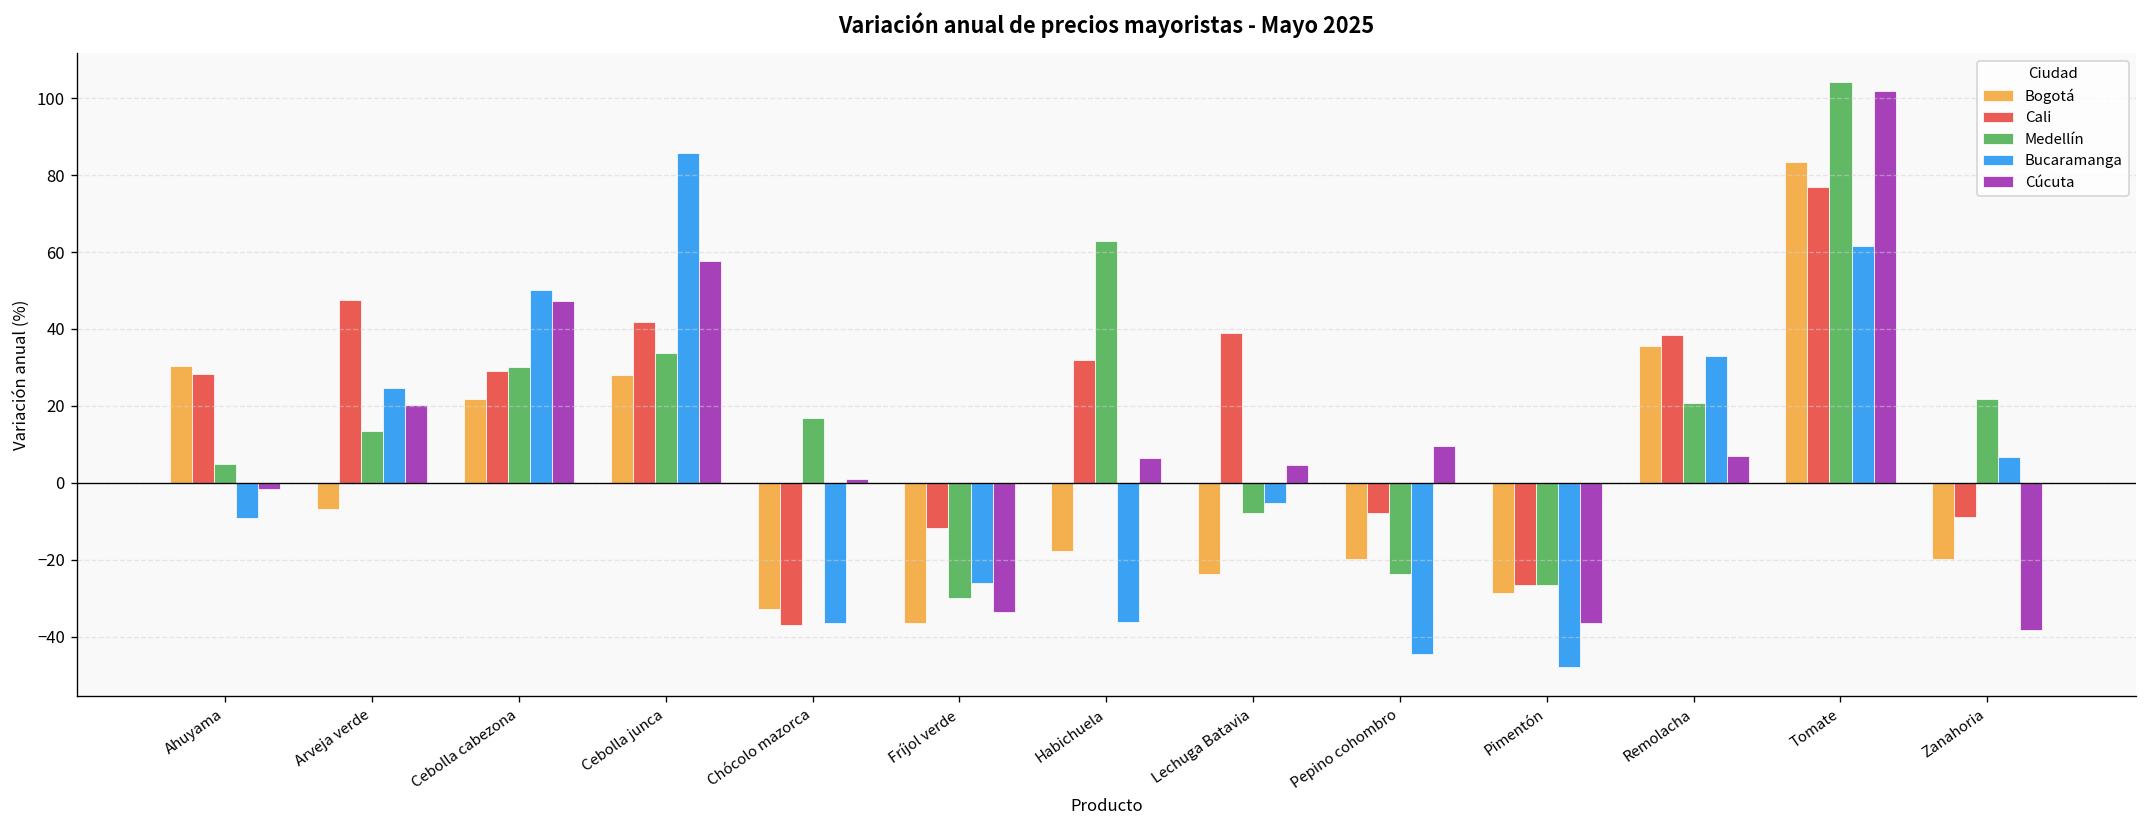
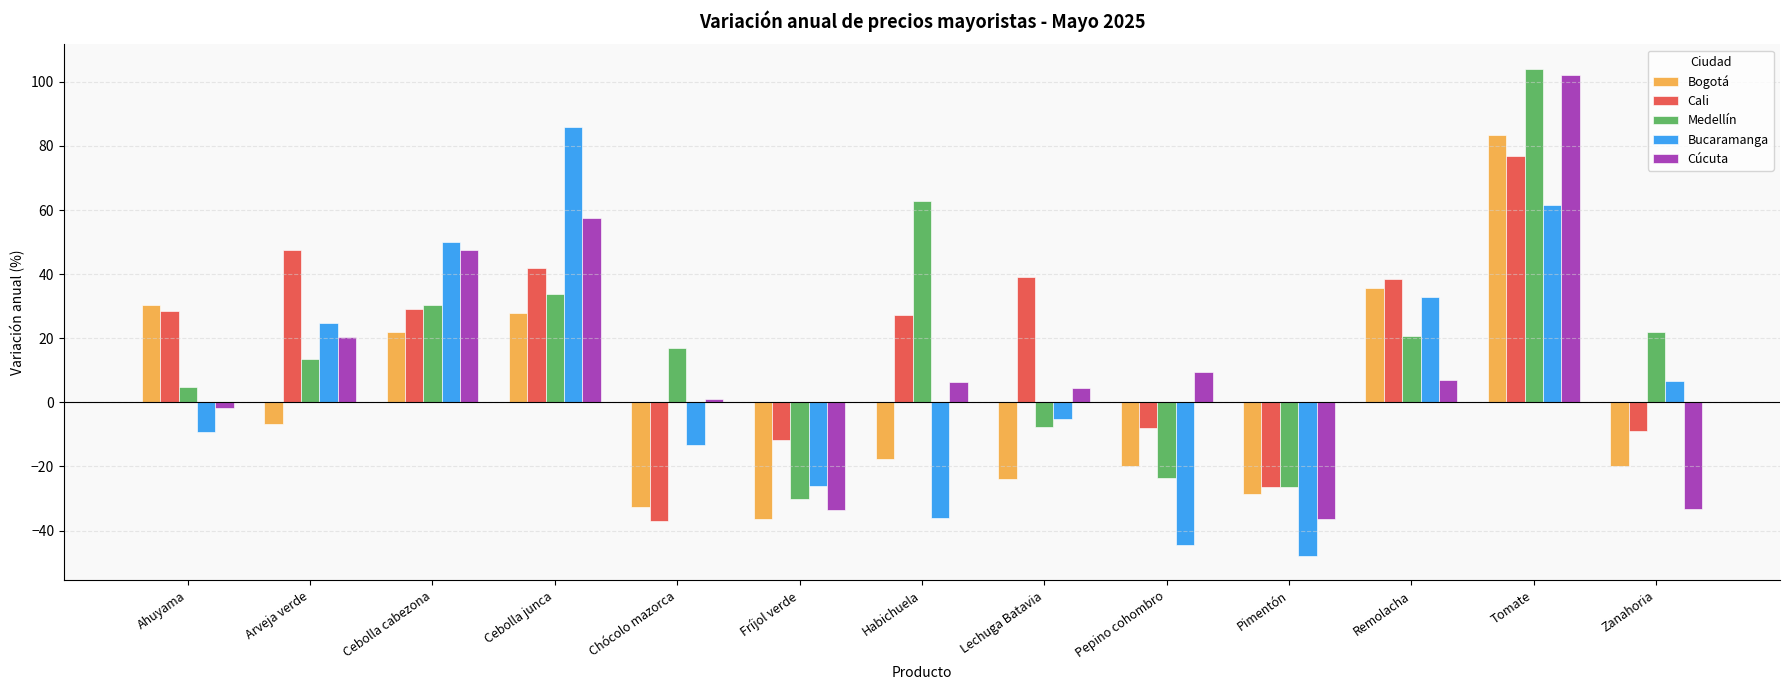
  {
    "Bogotá": {
      "Ahuyama": 30,
      "Arveja verde": -7,
      "Cebolla cabezona": 22,
      "Cebolla junca": 28,
      "Chócolo mazorca": -33,
      "Fríjol verde": -37,
      "Habichuela": -18,
      "Lechuga Batavia": -24,
      "Pepino cohombro": -20,
      "Pimentón": -29,
      "Remolacha": 36,
      "Tomate": 83,
      "Zanahoria": -20
    },
    "Cali": {
      "Ahuyama": 28,
      "Arveja verde": 47,
      "Cebolla cabezona": 29,
      "Cebolla junca": 42,
      "Chócolo mazorca": -37,
      "Fríjol verde": -12,
-     "Habichuela": 32,
+     "Habichuela": 27,
      "Lechuga Batavia": 39,
      "Pepino cohombro": -8,
      "Pimentón": -26,
      "Remolacha": 38,
      "Tomate": 77,
      "Zanahoria": -9
    },
    "Medellín": {
      "Ahuyama": 5,
      "Arveja verde": 14,
      "Cebolla cabezona": 30,
      "Cebolla junca": 34,
      "Chócolo mazorca": 17,
      "Fríjol verde": -30,
      "Habichuela": 63,
      "Lechuga Batavia": -8,
      "Pepino cohombro": -24,
      "Pimentón": -26,
      "Remolacha": 21,
      "Tomate": 104,
      "Zanahoria": 22
    },
    "Bucaramanga": {
      "Ahuyama": -9,
      "Arveja verde": 25,
      "Cebolla cabezona": 50,
      "Cebolla junca": 86,
-     "Chócolo mazorca": -36,
+     "Chócolo mazorca": -13,
      "Fríjol verde": -26,
      "Habichuela": -36,
      "Lechuga Batavia": -5,
      "Pepino cohombro": -45,
      "Pimentón": -48,
      "Remolacha": 33,
      "Tomate": 62,
      "Zanahoria": 7
    },
    "Cúcuta": {
      "Ahuyama": -2,
      "Arveja verde": 20,
      "Cebolla cabezona": 47,
      "Cebolla junca": 58,
      "Chócolo mazorca": 1,
      "Fríjol verde": -34,
      "Habichuela": 6,
      "Lechuga Batavia": 5,
      "Pepino cohombro": 10,
      "Pimentón": -36,
      "Remolacha": 7,
      "Tomate": 102,
-     "Zanahoria": -38
+     "Zanahoria": -33
    }
  }
